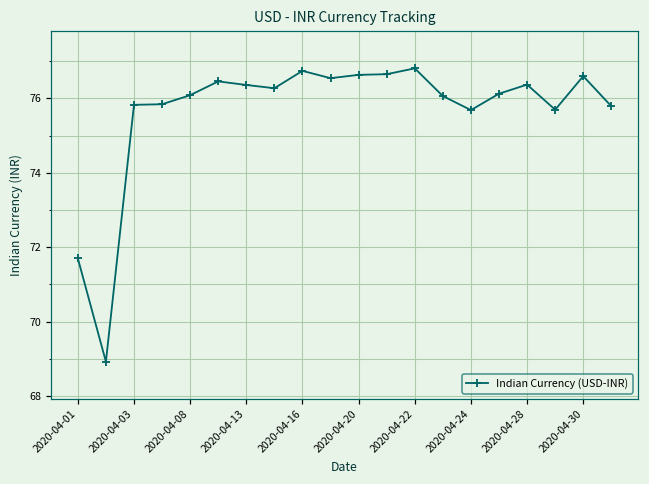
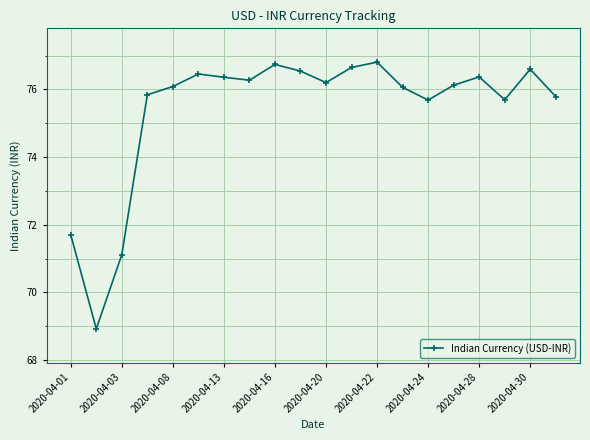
  {
    "2020-04-01": 71.7,
-   "2020-04-03": 75.8,
+   "2020-04-03": 71.1,
    "2020-04-08": 76.1,
    "2020-04-13": 76.4,
    "2020-04-16": 76.7,
-   "2020-04-20": 76.6,
+   "2020-04-20": 76.2,
    "2020-04-22": 76.8,
    "2020-04-24": 75.7,
    "2020-04-28": 76.4,
    "2020-04-30": 76.6
  }
